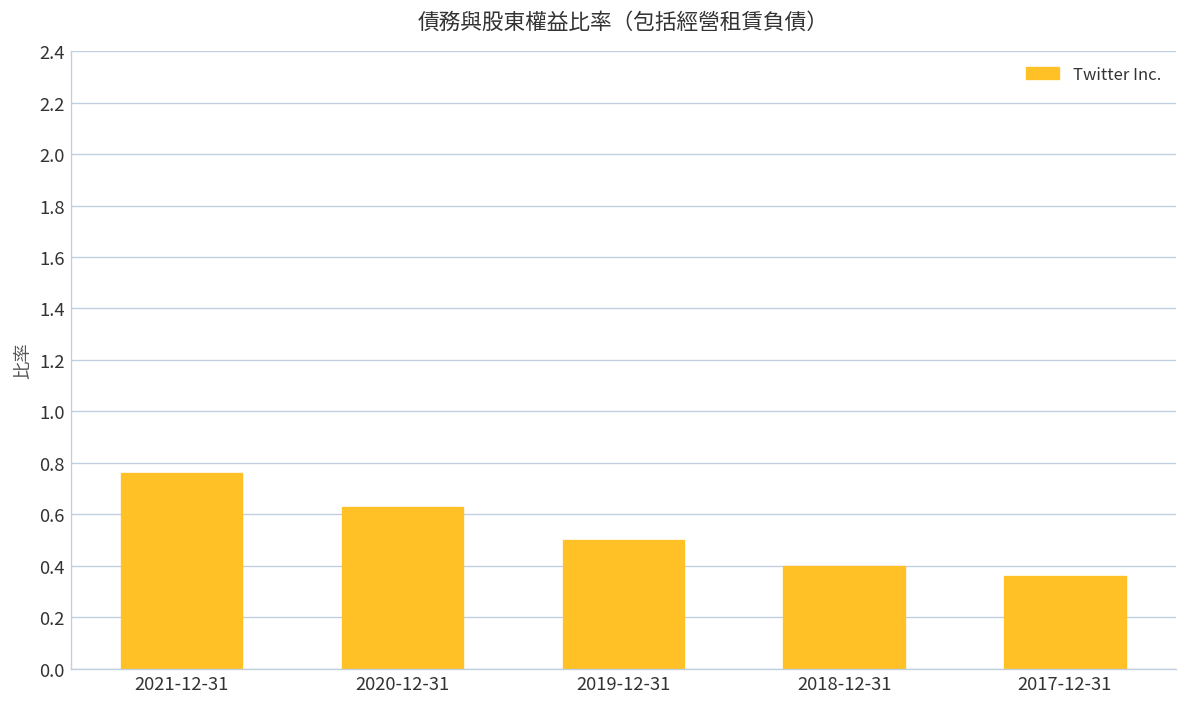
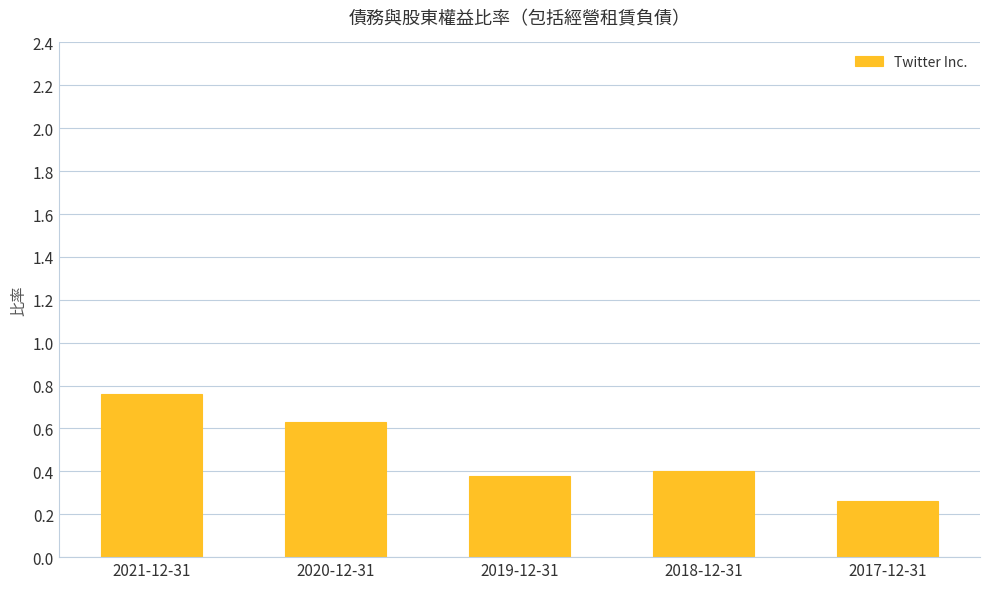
  {
    "2021-12-31": 0.76,
    "2020-12-31": 0.63,
-   "2019-12-31": 0.50,
+   "2019-12-31": 0.38,
    "2018-12-31": 0.40,
-   "2017-12-31": 0.36
+   "2017-12-31": 0.26
  }
